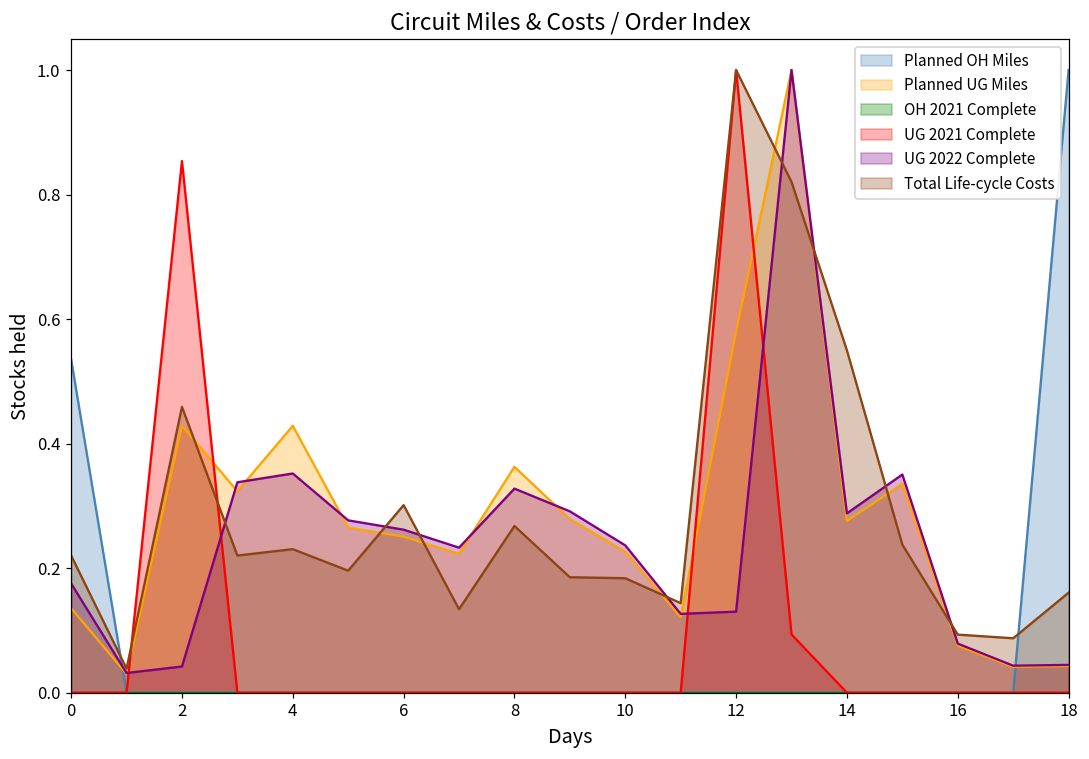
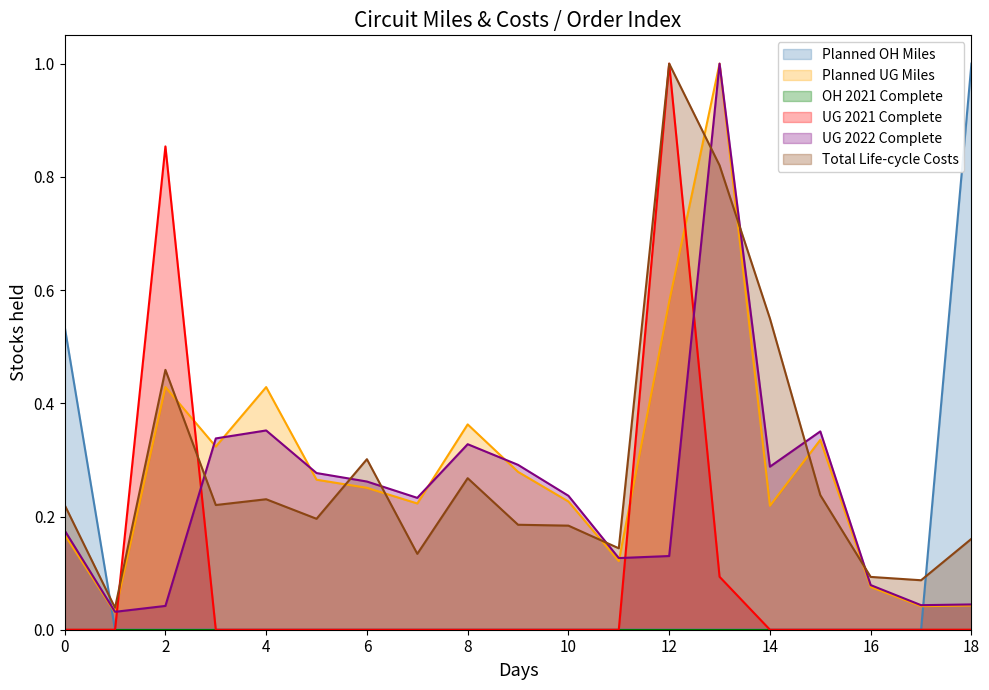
  {
    "Planned OH Miles": {
      "0": 0.54,
      "18": 1.00
    },
    "Planned UG Miles": {
-     "0": 0.14,
+     "0": 0.17,
      "2": 0.43,
      "4": 0.43,
      "6": 0.25,
      "8": 0.36,
      "10": 0.23,
      "12": 0.58,
-     "14": 0.28
+     "14": 0.22
    },
    "UG 2021 Complete": {
      "2": 0.85
    }
  }
